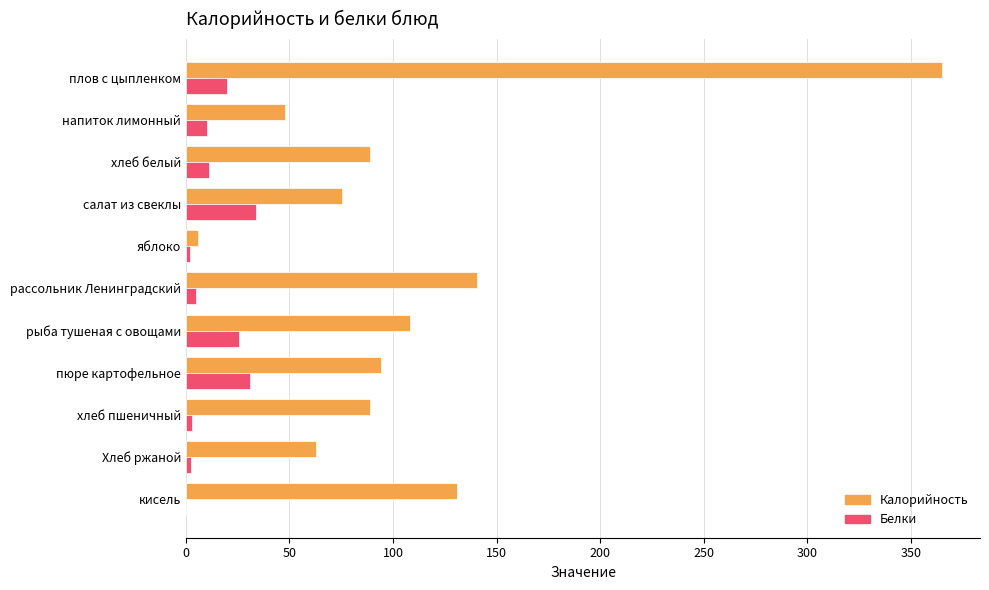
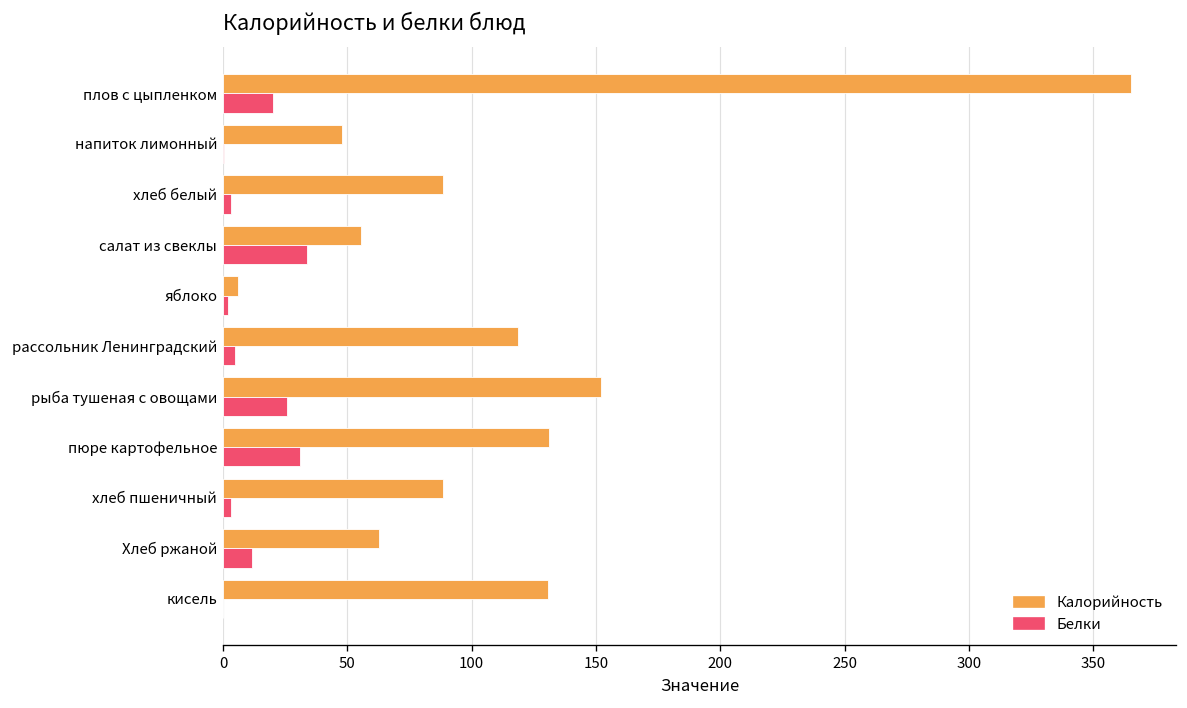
  {
    "Калорийность": {
      "плов с цыпленком": 365,
      "напиток лимонный": 48,
      "хлеб белый": 89,
-     "салат из свеклы": 75,
+     "салат из свеклы": 56,
      "яблоко": 6,
-     "рассольник Ленинградский": 141,
-     "рыба тушеная с овощами": 108,
-     "пюре картофельное": 94,
+     "рассольник Ленинградский": 119,
+     "рыба тушеная с овощами": 152,
+     "пюре картофельное": 131,
      "хлеб пшеничный": 89,
      "Хлеб ржаной": 63,
      "кисель": 131
    },
    "Белки": {
      "плов с цыпленком": 20,
-     "напиток лимонный": 10,
-     "хлеб белый": 11,
+     "напиток лимонный": 0,
+     "хлеб белый": 3,
      "салат из свеклы": 34,
      "яблоко": 2,
      "рассольник Ленинградский": 5,
      "рыба тушеная с овощами": 26,
      "пюре картофельное": 31,
      "хлеб пшеничный": 3,
-     "Хлеб ржаной": 3
+     "Хлеб ржаной": 12
    }
  }
